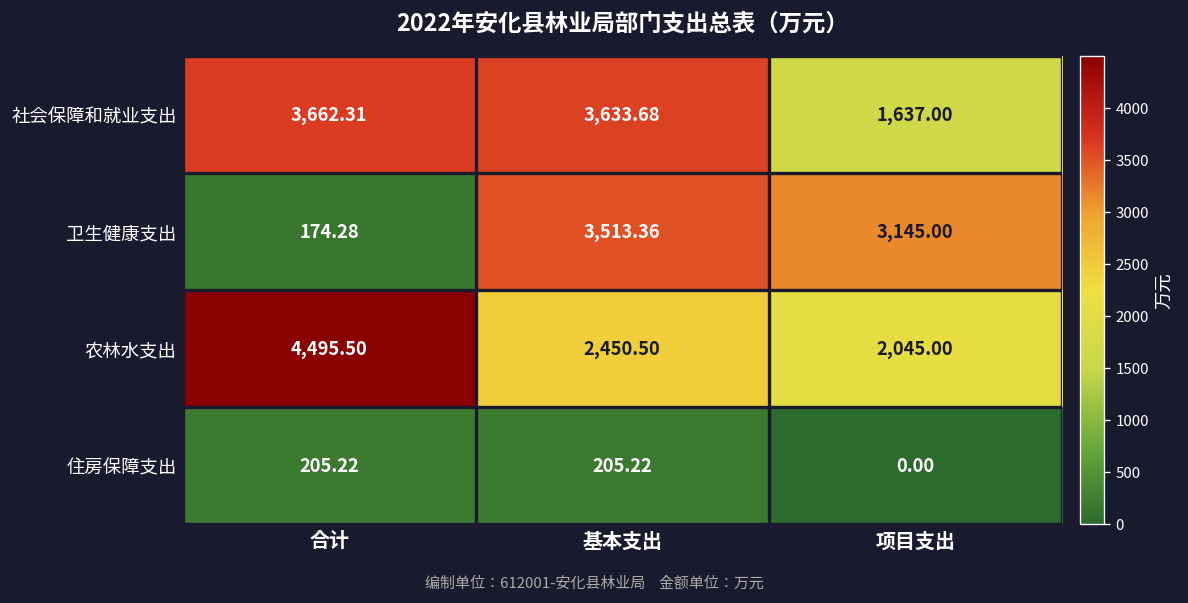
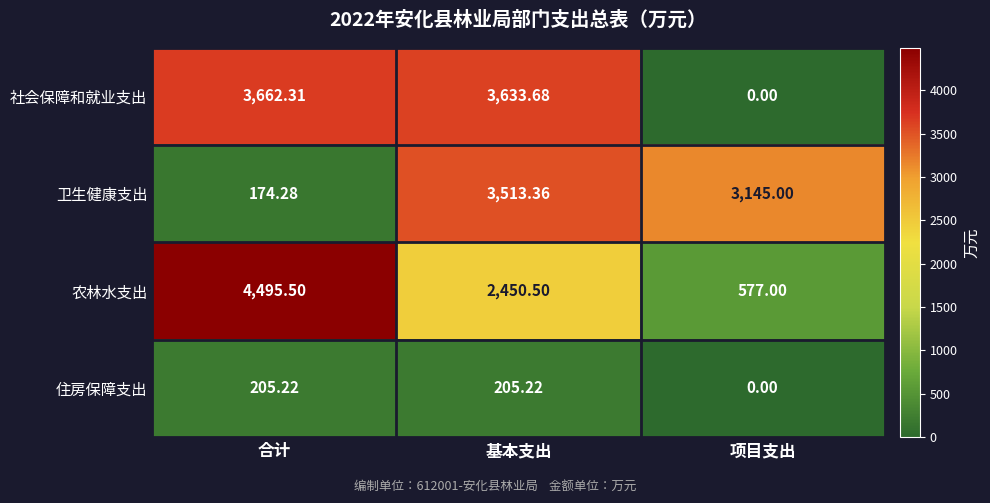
  {
    "社会保障和就业支出": {
      "合计": "3,662.31",
      "基本支出": "3,633.68",
-     "项目支出": "1,637.00"
+     "项目支出": "0.00"
    },
    "卫生健康支出": {
      "合计": "174.28",
      "基本支出": "3,513.36",
      "项目支出": "3,145.00"
    },
    "农林水支出": {
      "合计": "4,495.50",
      "基本支出": "2,450.50",
-     "项目支出": "2,045.00"
+     "项目支出": "577.00"
    },
    "住房保障支出": {
      "合计": "205.22",
      "基本支出": "205.22",
      "项目支出": "0.00"
    }
  }
